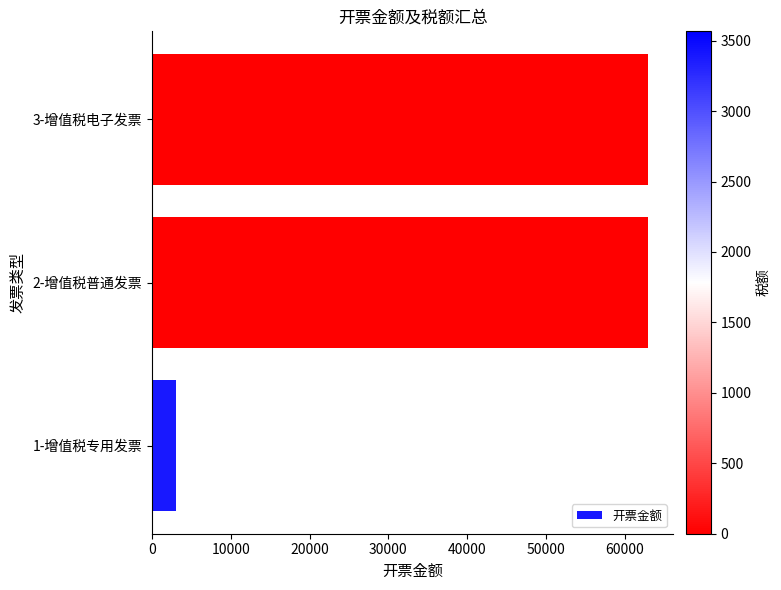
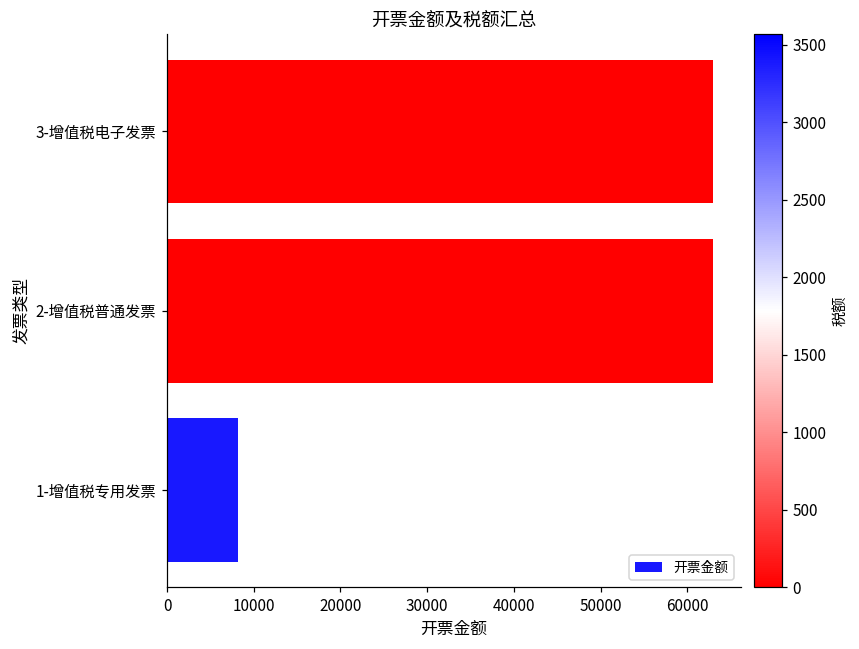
  {
    "3-增值税电子发票": 63000,
    "2-增值税普通发票": 63000,
-   "1-增值税专用发票": 3000
+   "1-增值税专用发票": 8000
  }
